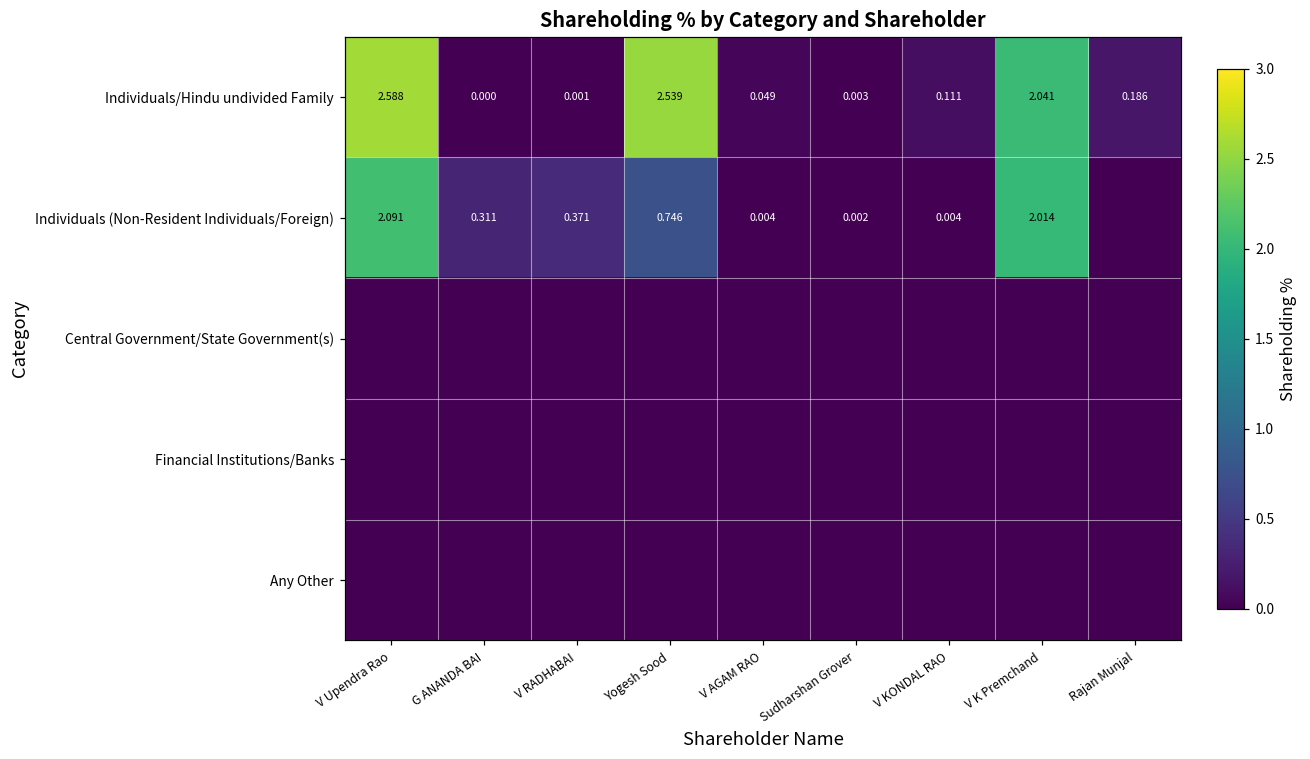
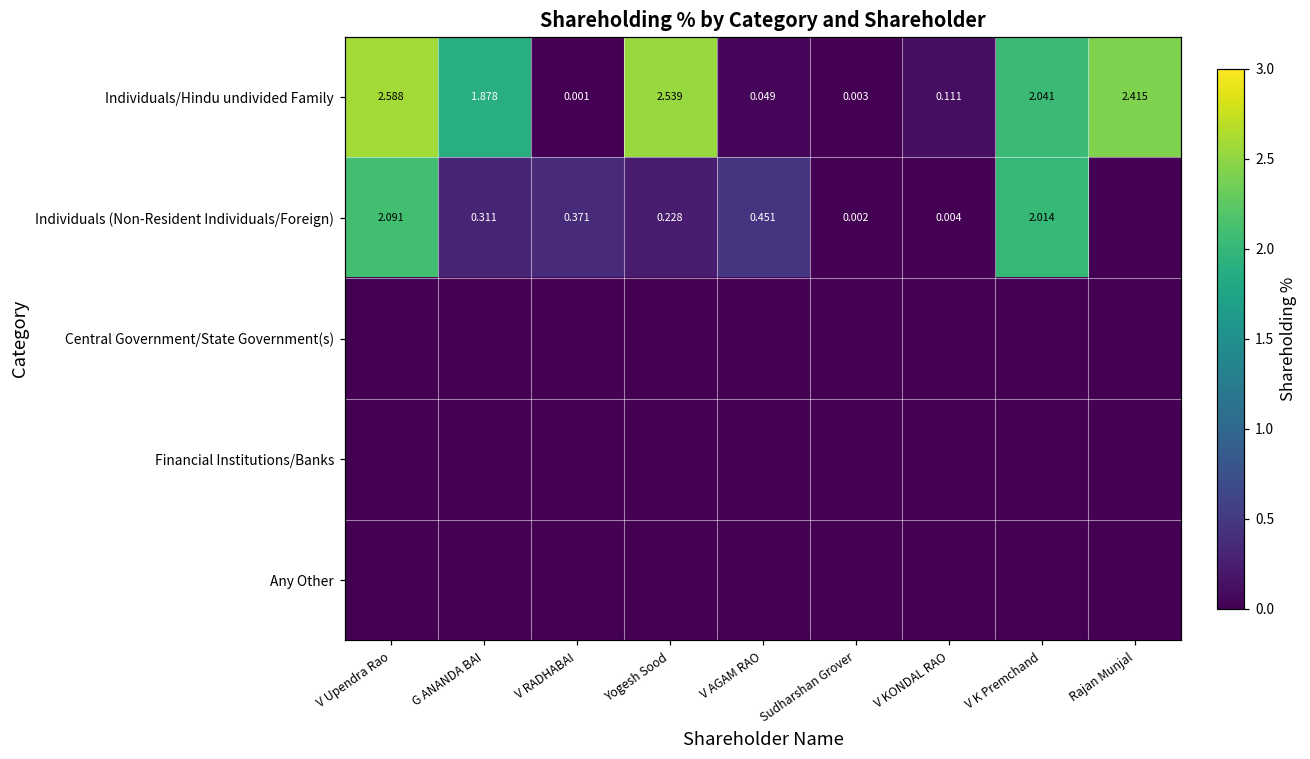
  {
    "Individuals/Hindu undivided Family": {
      "V Upendra Rao": 2.588,
-     "G ANANDA BAI": 0.000,
+     "G ANANDA BAI": 1.878,
      "V RADHABAI": 0.001,
      "Yogesh Sood": 2.539,
      "V AGAM RAO": 0.049,
      "Sudharshan Grover": 0.003,
      "V KONDAL RAO": 0.111,
      "V K Premchand": 2.041,
-     "Rajan Munjal": 0.186
+     "Rajan Munjal": 2.415
    },
    "Individuals (Non-Resident Individuals/Foreign)": {
      "V Upendra Rao": 2.091,
      "G ANANDA BAI": 0.311,
      "V RADHABAI": 0.371,
-     "Yogesh Sood": 0.746,
-     "V AGAM RAO": 0.004,
+     "Yogesh Sood": 0.228,
+     "V AGAM RAO": 0.451,
      "Sudharshan Grover": 0.002,
      "V KONDAL RAO": 0.004,
      "V K Premchand": 2.014
    }
  }
